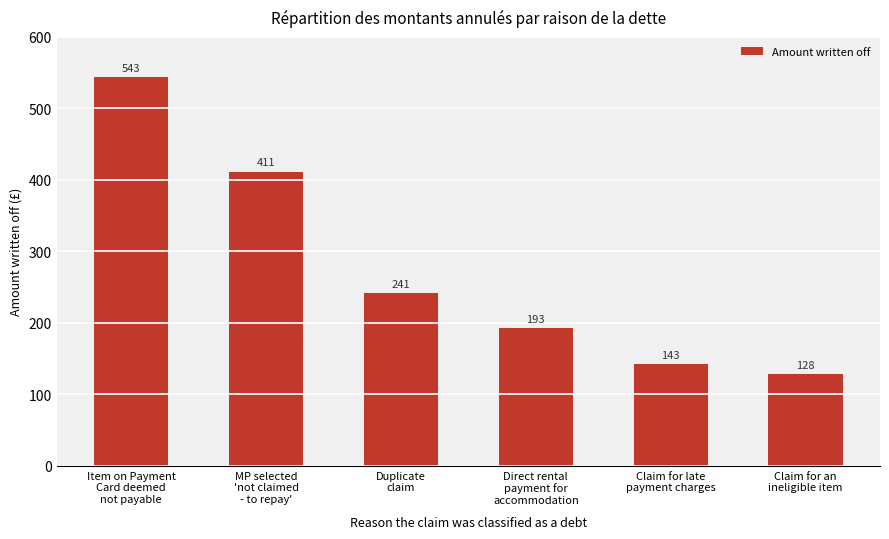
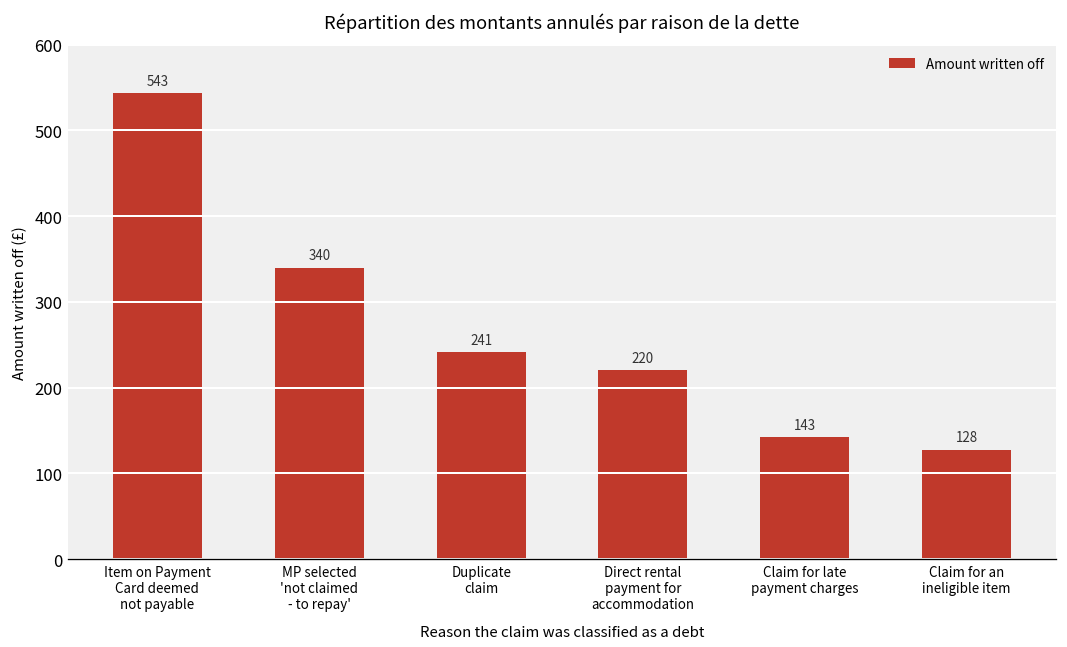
  {
    "Item on Payment Card deemed not payable": 543,
-   "MP selected 'not claimed - to repay'": 411,
+   "MP selected 'not claimed - to repay'": 340,
    "Duplicate claim": 241,
-   "Direct rental payment for accommodation": 193,
+   "Direct rental payment for accommodation": 220,
    "Claim for late payment charges": 143,
    "Claim for an ineligible item": 128
  }
